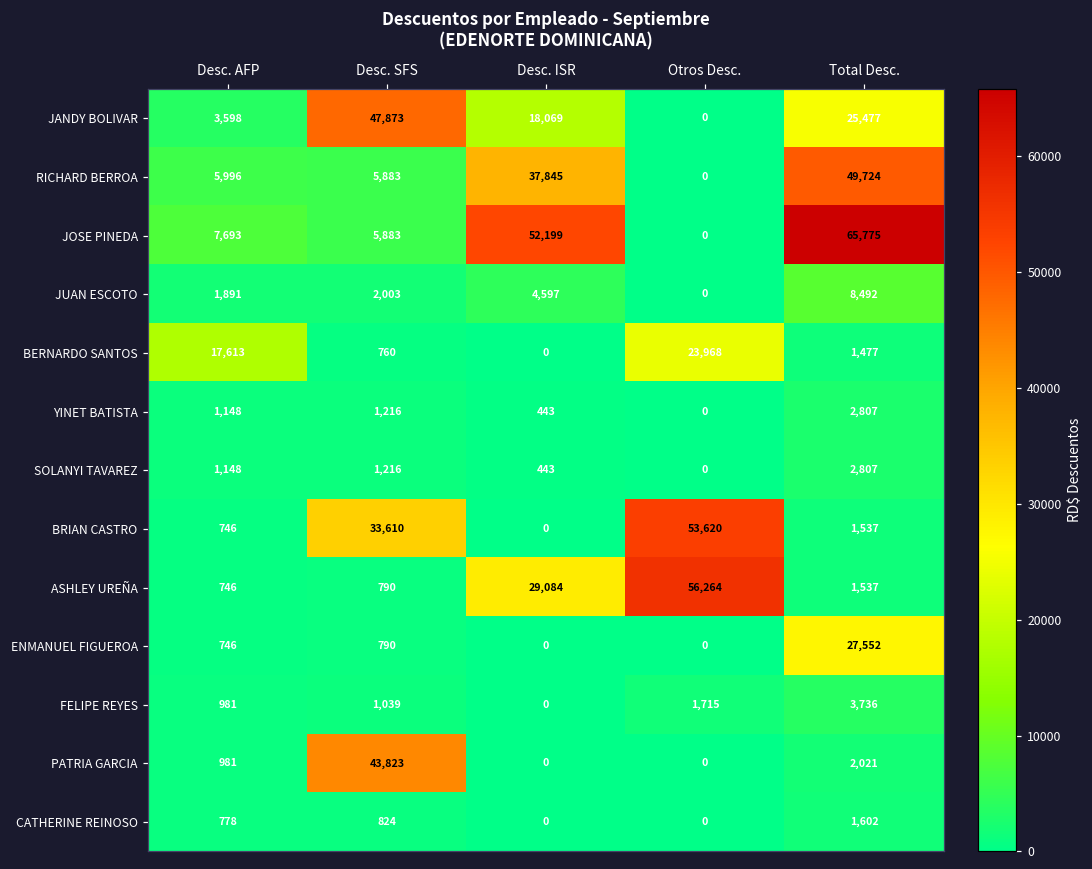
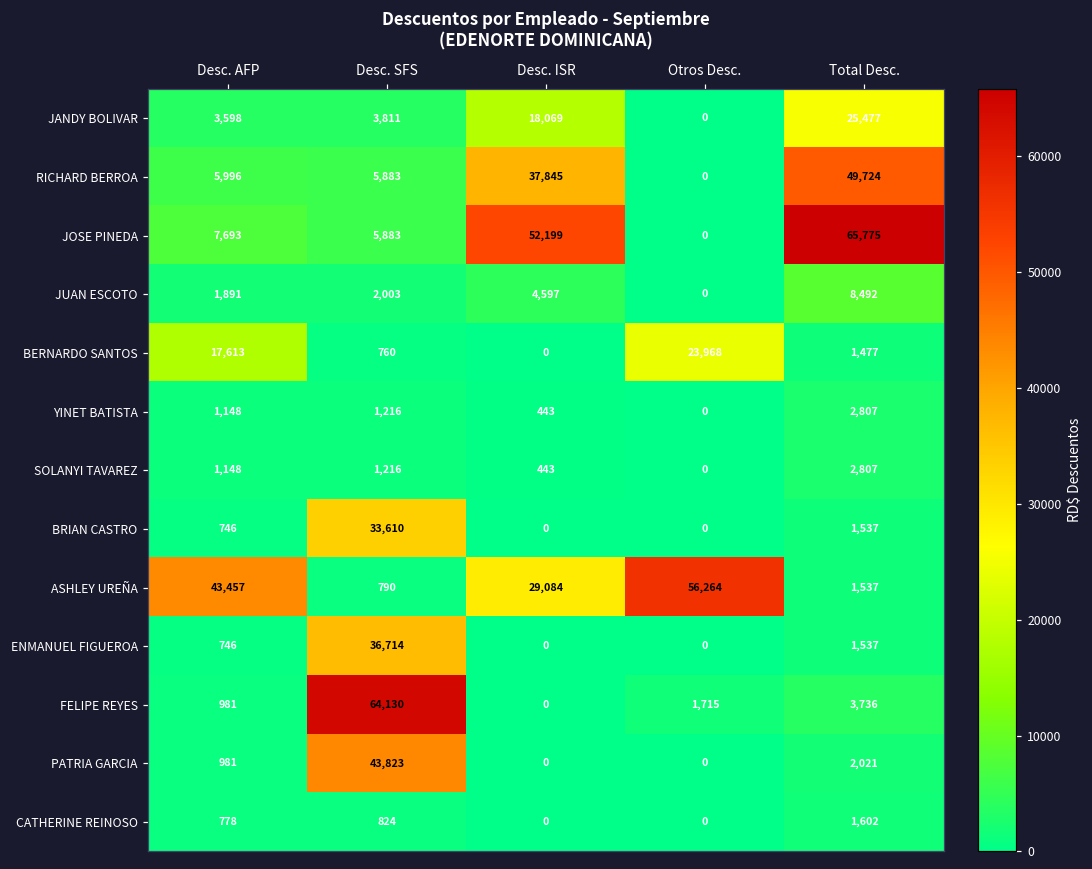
  {
    "JANDY BOLIVAR": {
      "Desc. AFP": "3,598",
-     "Desc. SFS": "47,873",
+     "Desc. SFS": "3,811",
      "Desc. ISR": "18,069",
      "Otros Desc.": "0",
      "Total Desc.": "25,477"
    },
    "RICHARD BERROA": {
      "Desc. AFP": "5,996",
      "Desc. SFS": "5,883",
      "Desc. ISR": "37,845",
      "Otros Desc.": "0",
      "Total Desc.": "49,724"
    },
    "JOSE PINEDA": {
      "Desc. AFP": "7,693",
      "Desc. SFS": "5,883",
      "Desc. ISR": "52,199",
      "Otros Desc.": "0",
      "Total Desc.": "65,775"
    },
    "JUAN ESCOTO": {
      "Desc. AFP": "1,891",
      "Desc. SFS": "2,003",
      "Desc. ISR": "4,597",
      "Otros Desc.": "0",
      "Total Desc.": "8,492"
    },
    "BERNARDO SANTOS": {
      "Desc. AFP": "17,613",
      "Desc. SFS": "760",
      "Desc. ISR": "0",
      "Otros Desc.": "23,968",
      "Total Desc.": "1,477"
    },
    "YINET BATISTA": {
      "Desc. AFP": "1,148",
      "Desc. SFS": "1,216",
      "Desc. ISR": "443",
      "Otros Desc.": "0",
      "Total Desc.": "2,807"
    },
    "SOLANYI TAVAREZ": {
      "Desc. AFP": "1,148",
      "Desc. SFS": "1,216",
      "Desc. ISR": "443",
      "Otros Desc.": "0",
      "Total Desc.": "2,807"
    },
    "BRIAN CASTRO": {
      "Desc. AFP": "746",
      "Desc. SFS": "33,610",
      "Desc. ISR": "0",
-     "Otros Desc.": "53,620",
+     "Otros Desc.": "0",
      "Total Desc.": "1,537"
    },
    "ASHLEY UREÑA": {
-     "Desc. AFP": "746",
+     "Desc. AFP": "43,457",
      "Desc. SFS": "790",
      "Desc. ISR": "29,084",
      "Otros Desc.": "56,264",
      "Total Desc.": "1,537"
    },
    "ENMANUEL FIGUEROA": {
      "Desc. AFP": "746",
-     "Desc. SFS": "790",
+     "Desc. SFS": "36,714",
      "Desc. ISR": "0",
      "Otros Desc.": "0",
-     "Total Desc.": "27,552"
+     "Total Desc.": "1,537"
    },
    "FELIPE REYES": {
      "Desc. AFP": "981",
-     "Desc. SFS": "1,039",
+     "Desc. SFS": "64,130",
      "Desc. ISR": "0",
      "Otros Desc.": "1,715",
      "Total Desc.": "3,736"
    },
    "PATRIA GARCIA": {
      "Desc. AFP": "981",
      "Desc. SFS": "43,823",
      "Desc. ISR": "0",
      "Otros Desc.": "0",
      "Total Desc.": "2,021"
    },
    "CATHERINE REINOSO": {
      "Desc. AFP": "778",
      "Desc. SFS": "824",
      "Desc. ISR": "0",
      "Otros Desc.": "0",
      "Total Desc.": "1,602"
    }
  }
